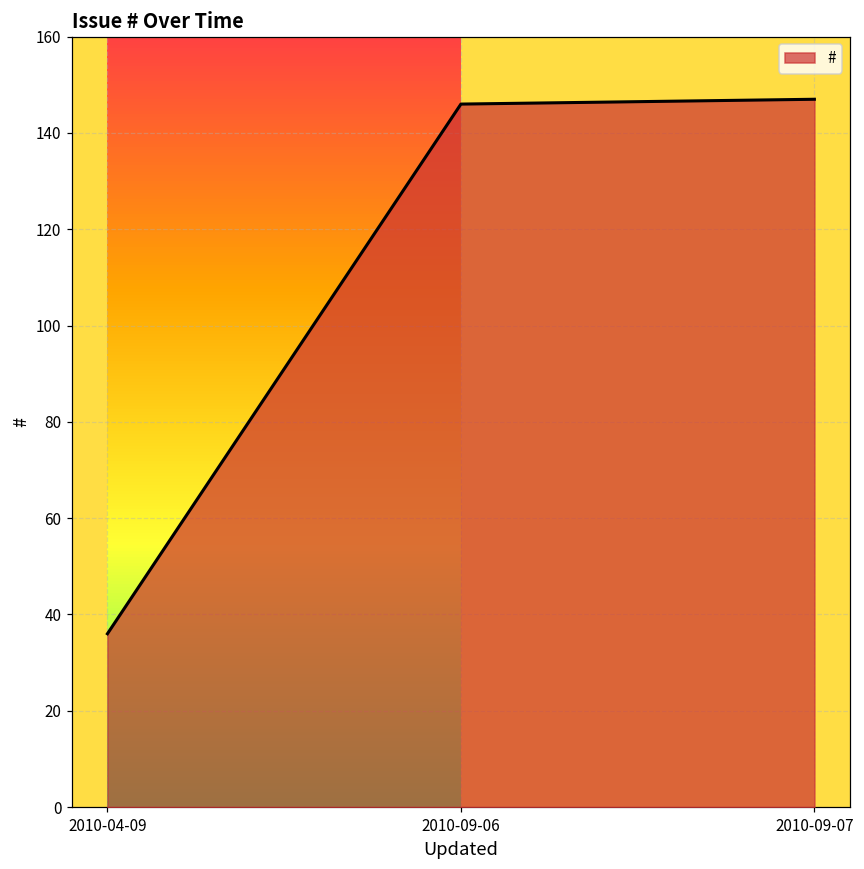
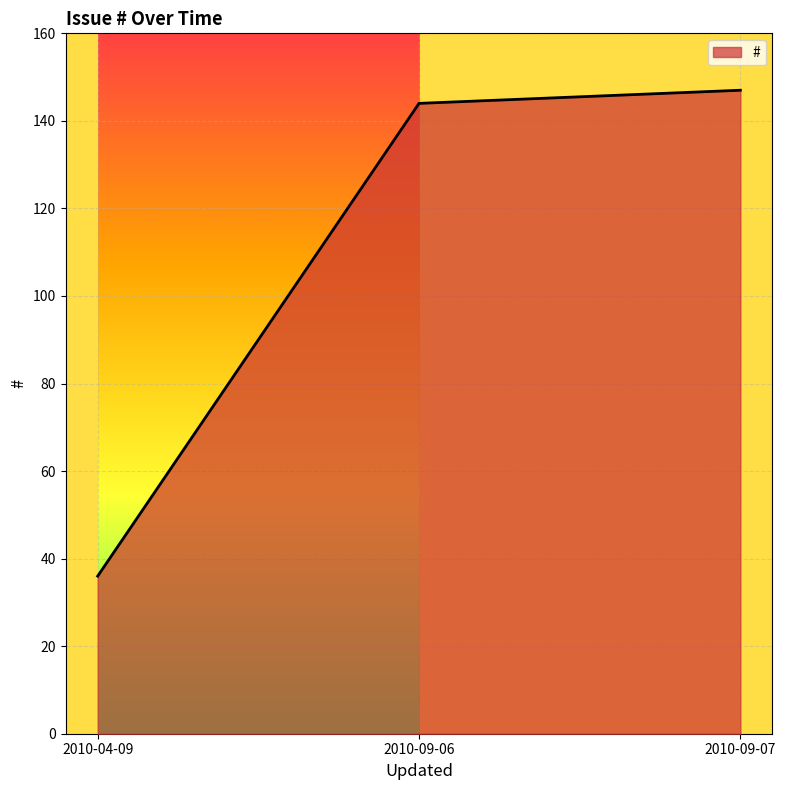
  {
    "2010-04-09": 36,
-   "2010-09-06": 146,
+   "2010-09-06": 144,
    "2010-09-07": 147
  }
